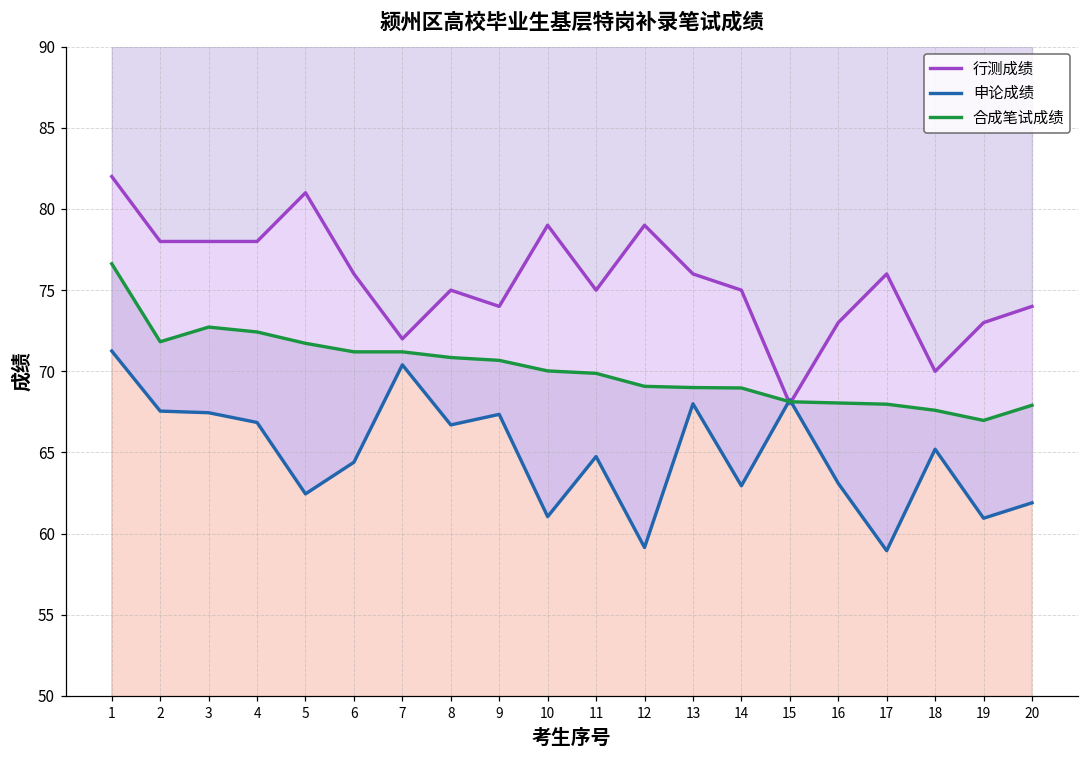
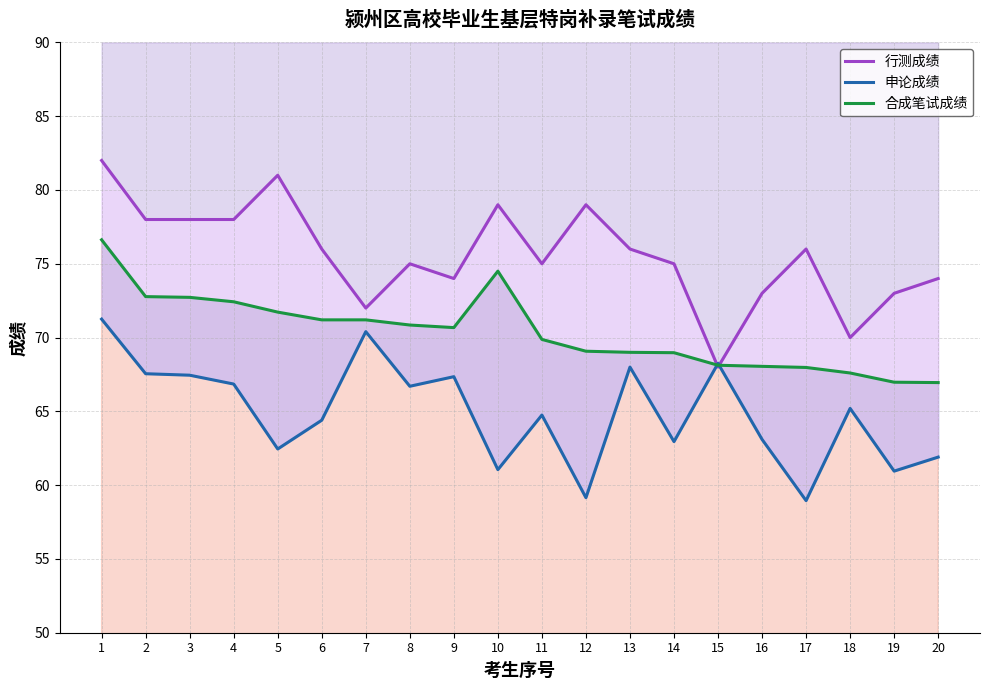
  {
    "申论成绩": {
      "1": 71.3,
      "2": 67.6,
      "3": 67.5,
      "4": 66.9,
      "5": 62.5,
      "6": 64.4,
      "7": 70.4,
      "8": 66.7,
      "9": 67.4,
      "10": 61.1,
      "11": 64.8,
      "12": 59.2,
      "13": 68.0,
      "14": 63.0,
      "16": 63.1,
      "17": 59.0,
      "18": 65.2,
      "19": 61.0,
      "20": 61.9
    },
    "合成笔试成绩": {
-     "2": 71.8,
-     "10": 70.0,
-     "20": 67.9
+     "2": 72.8,
+     "10": 74.5,
+     "20": 67.0
    }
  }
